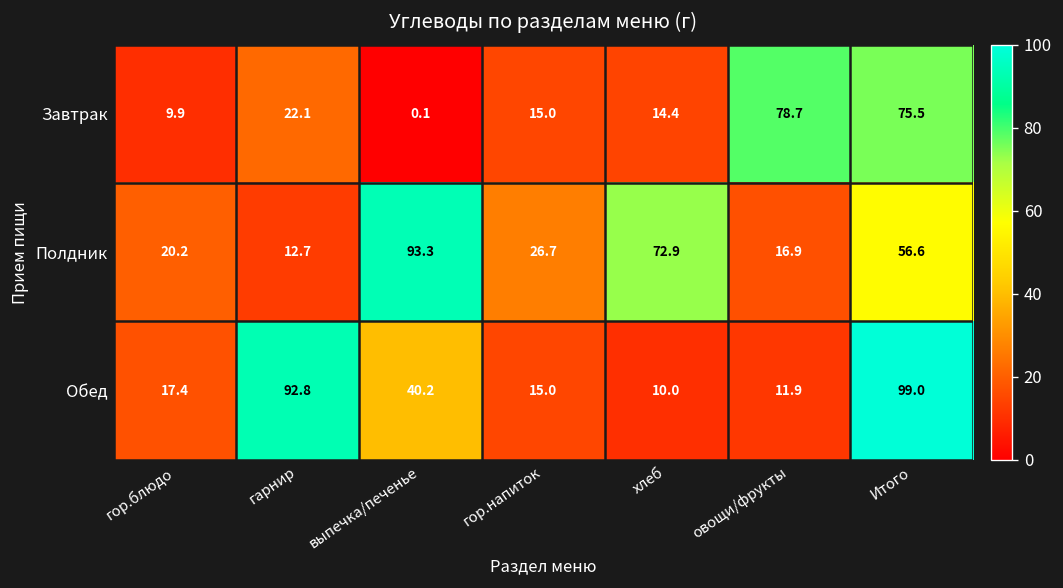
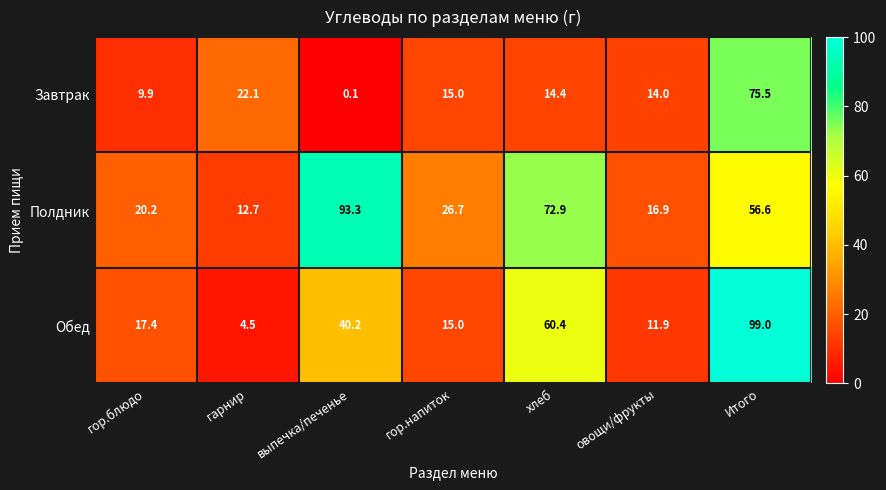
  {
    "Завтрак": {
      "гор.блюдо": 9.9,
      "гарнир": 22.1,
      "выпечка/печенье": 0.1,
      "гор.напиток": 15.0,
      "хлеб": 14.4,
-     "овощи/фрукты": 78.7,
+     "овощи/фрукты": 14.0,
      "Итого": 75.5
    },
    "Полдник": {
      "гор.блюдо": 20.2,
      "гарнир": 12.7,
      "выпечка/печенье": 93.3,
      "гор.напиток": 26.7,
      "хлеб": 72.9,
      "овощи/фрукты": 16.9,
      "Итого": 56.6
    },
    "Обед": {
      "гор.блюдо": 17.4,
-     "гарнир": 92.8,
+     "гарнир": 4.5,
      "выпечка/печенье": 40.2,
      "гор.напиток": 15.0,
-     "хлеб": 10.0,
+     "хлеб": 60.4,
      "овощи/фрукты": 11.9,
      "Итого": 99.0
    }
  }
